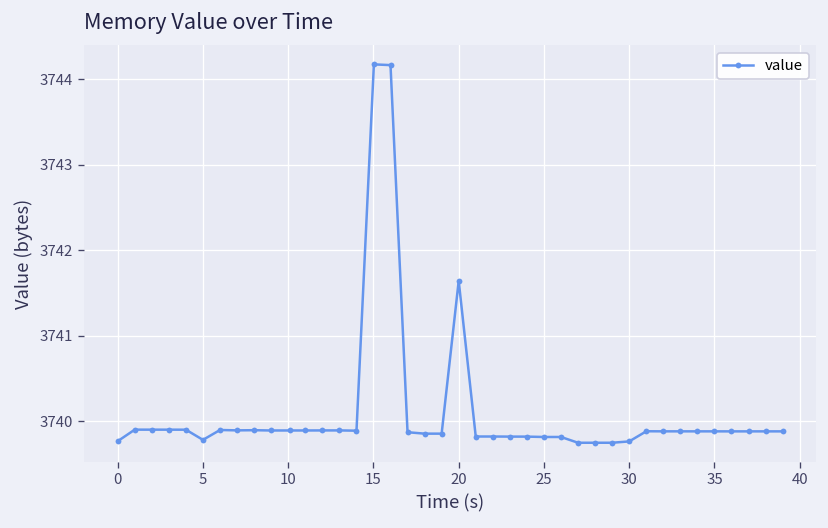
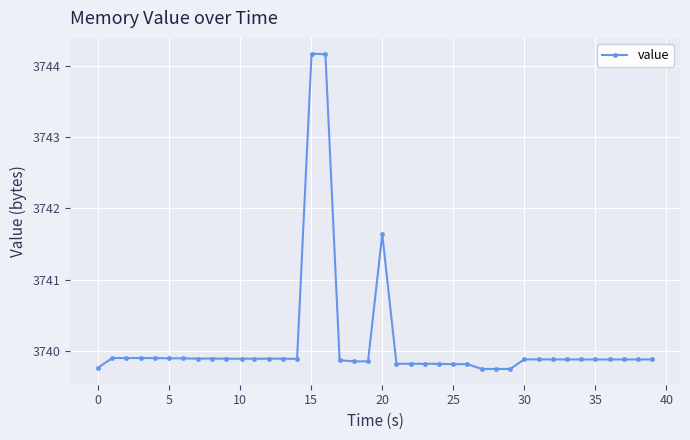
  {
    "0": 3739.8,
-   "5": 3739.8,
+   "5": 3739.9,
    "20": 3741.6,
    "25": 3739.8,
-   "30": 3739.8,
+   "30": 3739.9,
    "35": 3739.9
  }
